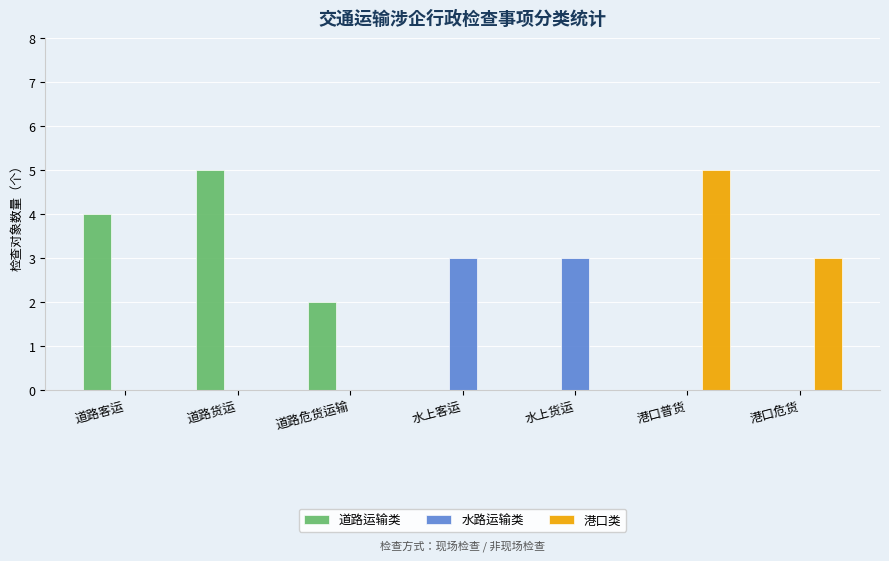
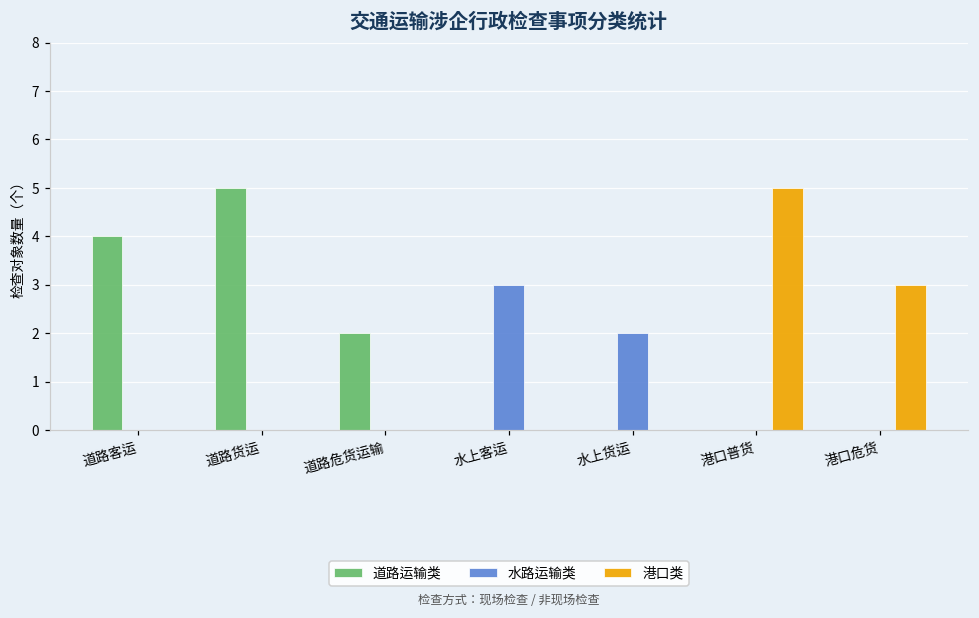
  {
    "道路运输类": {
      "道路客运": 4,
      "道路货运": 5,
      "道路危货运输": 2,
      "水上客运": 0,
      "水上货运": 0,
      "港口普货": 0,
      "港口危货": 0
    },
    "水路运输类": {
      "道路客运": 0,
      "道路货运": 0,
      "道路危货运输": 0,
      "水上客运": 3,
-     "水上货运": 3,
+     "水上货运": 2,
      "港口普货": 0,
      "港口危货": 0
    },
    "港口类": {
      "道路客运": 0,
      "道路货运": 0,
      "道路危货运输": 0,
      "水上客运": 0,
      "水上货运": 0,
      "港口普货": 5,
      "港口危货": 3
    }
  }
